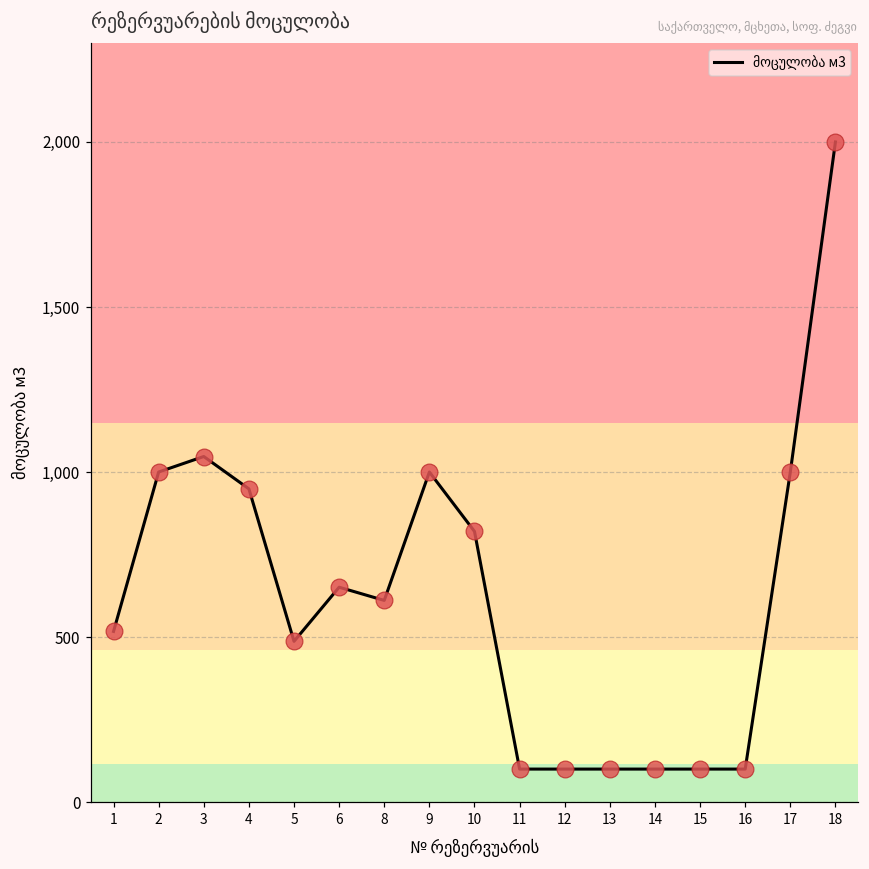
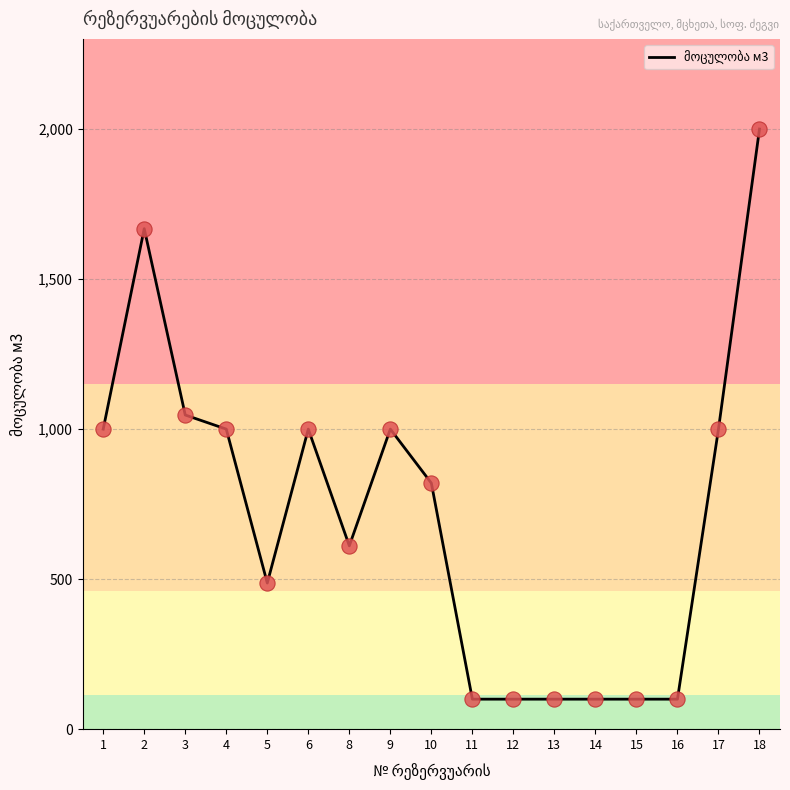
  {
-   "1": "520",
-   "2": "1,000",
+   "1": "1,000",
+   "2": "1,670",
    "3": "1,050",
-   "4": "950",
+   "4": "1,000",
    "5": "490",
-   "6": "650",
+   "6": "1,000",
    "8": "610",
    "9": "1,000",
    "10": "820",
    "11": "100",
    "12": "100",
    "13": "100",
    "14": "100",
    "15": "100",
    "16": "100",
    "17": "1,000",
    "18": "2,000"
  }
